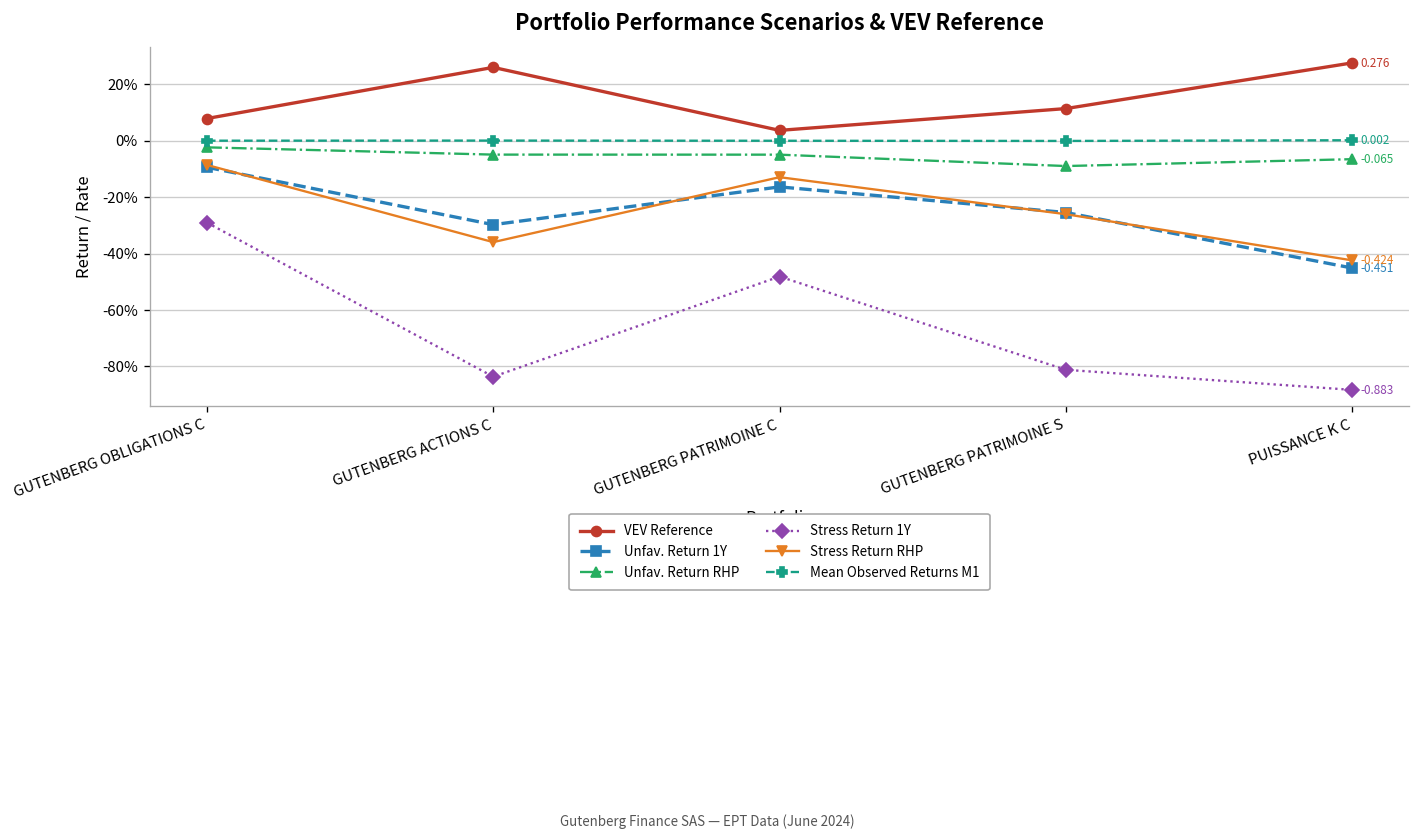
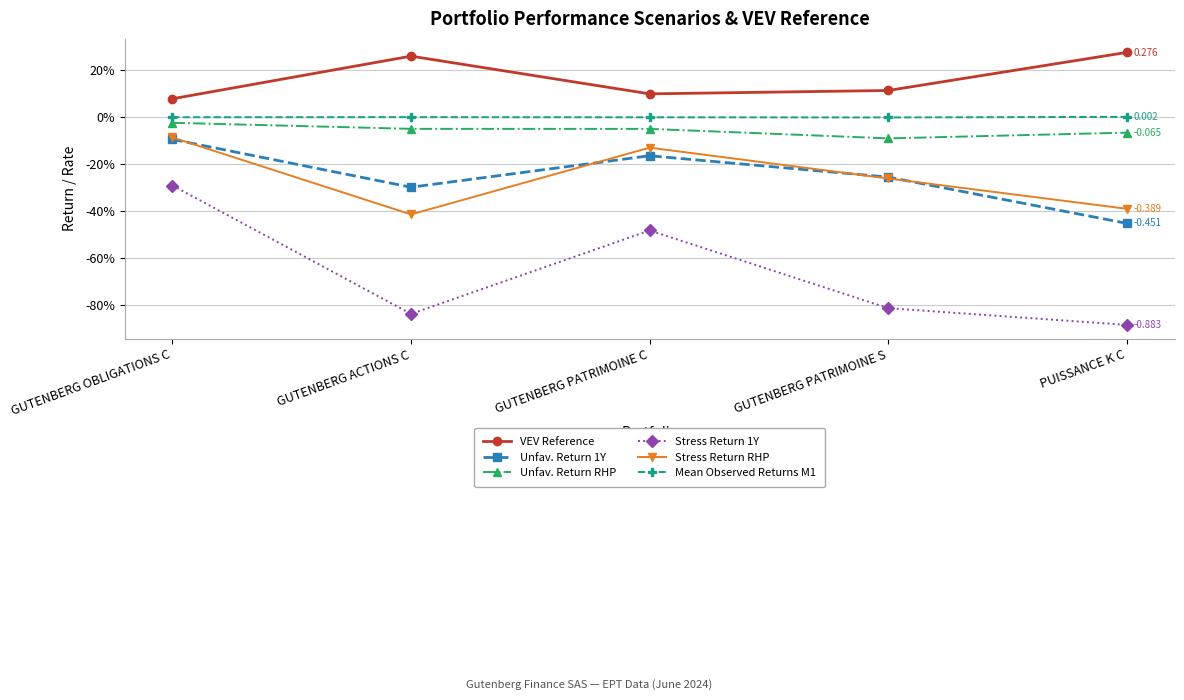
  {
    "VEV Reference": {
      "GUTENBERG OBLIGATIONS C": "8%",
      "GUTENBERG ACTIONS C": "26%",
-     "GUTENBERG PATRIMOINE C": "4%",
+     "GUTENBERG PATRIMOINE C": "10%",
      "GUTENBERG PATRIMOINE S": "11%"
    },
    "Unfav. Return 1Y": {
      "PUISSANCE K C": "-0.451"
    },
    "Stress Return 1Y": {
      "PUISSANCE K C": "-0.883"
    },
    "Stress Return RHP": {
-     "GUTENBERG ACTIONS C": "-36%",
-     "PUISSANCE K C": "-0.424"
+     "GUTENBERG ACTIONS C": "-41%",
+     "PUISSANCE K C": "-0.389"
    }
  }
